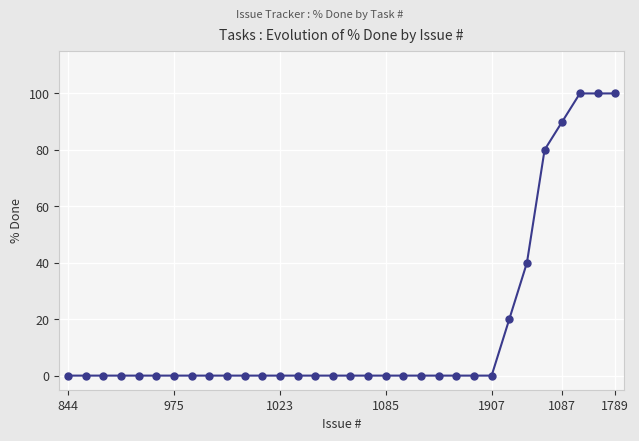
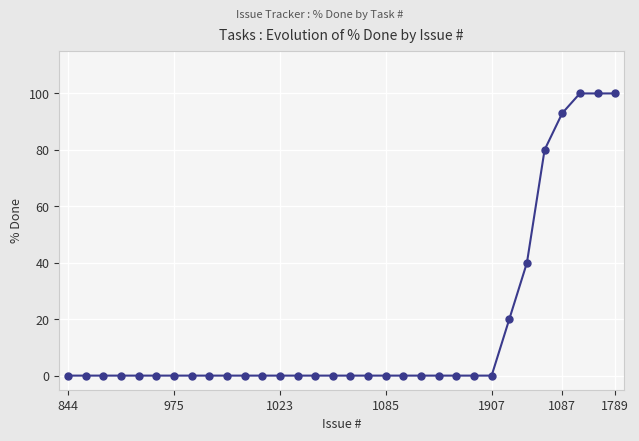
  {
    "844": 0,
    "975": 0,
    "1023": 0,
    "1085": 0,
    "1907": 0,
-   "1087": 90,
+   "1087": 93,
    "1789": 100
  }
